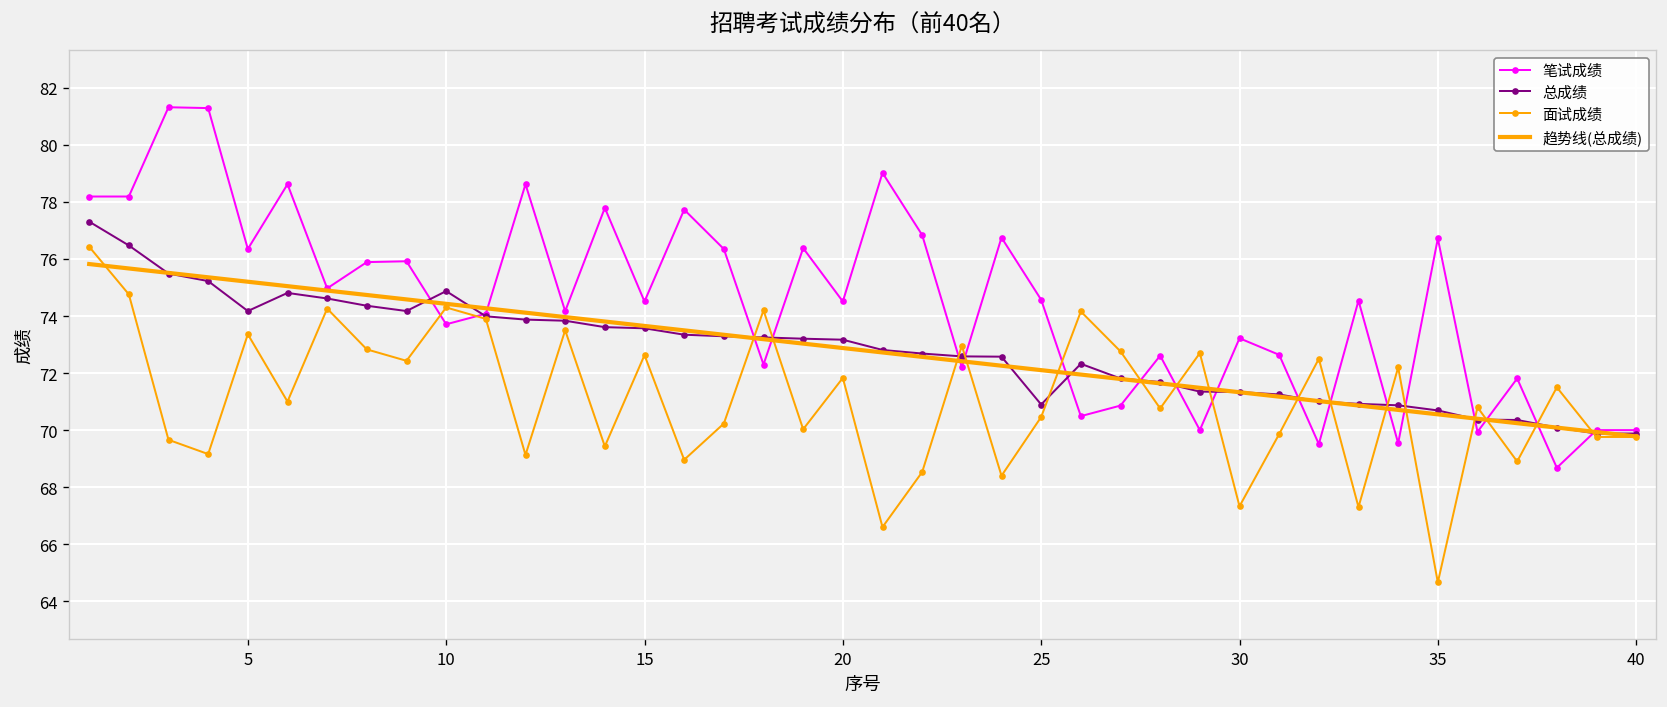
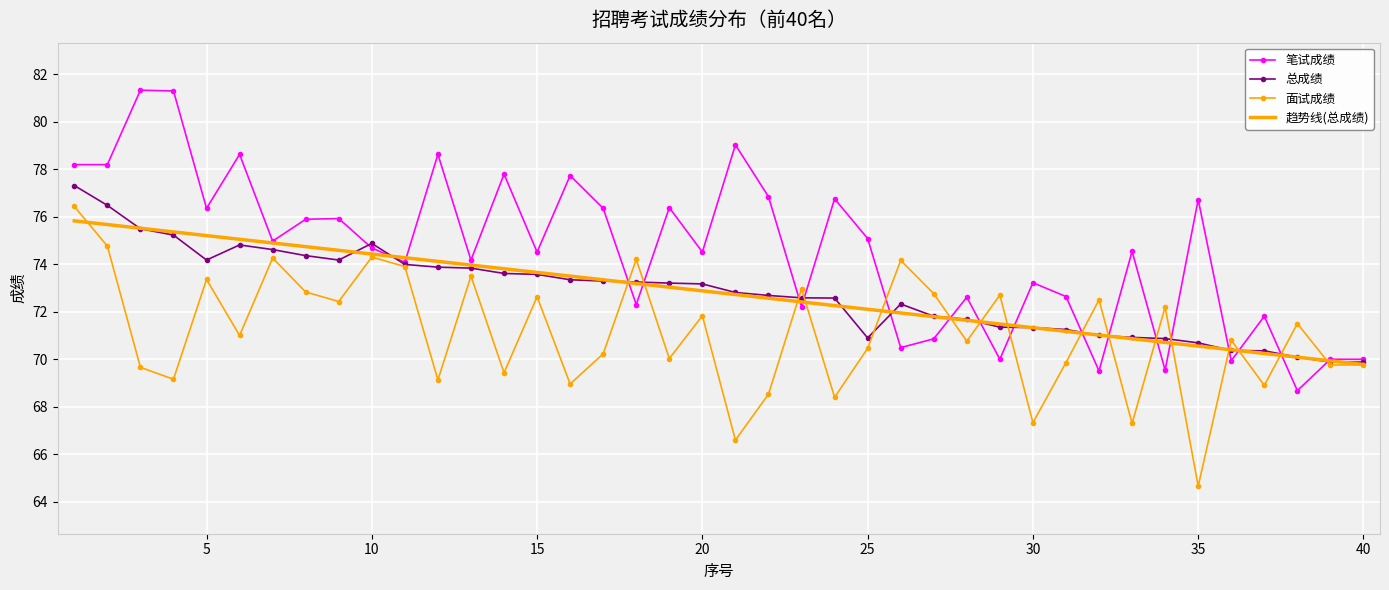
  {
    "笔试成绩": {
      "5": 76.4,
-     "10": 73.7,
+     "10": 74.7,
      "15": 74.5,
      "20": 74.5,
-     "25": 74.6,
+     "25": 75.1,
      "30": 73.2,
      "35": 76.7,
      "40": 70.0
    },
    "总成绩": {
      "5": 74.2,
      "10": 74.9,
      "20": 73.2,
      "25": 70.9,
      "35": 70.7
    }
  }
